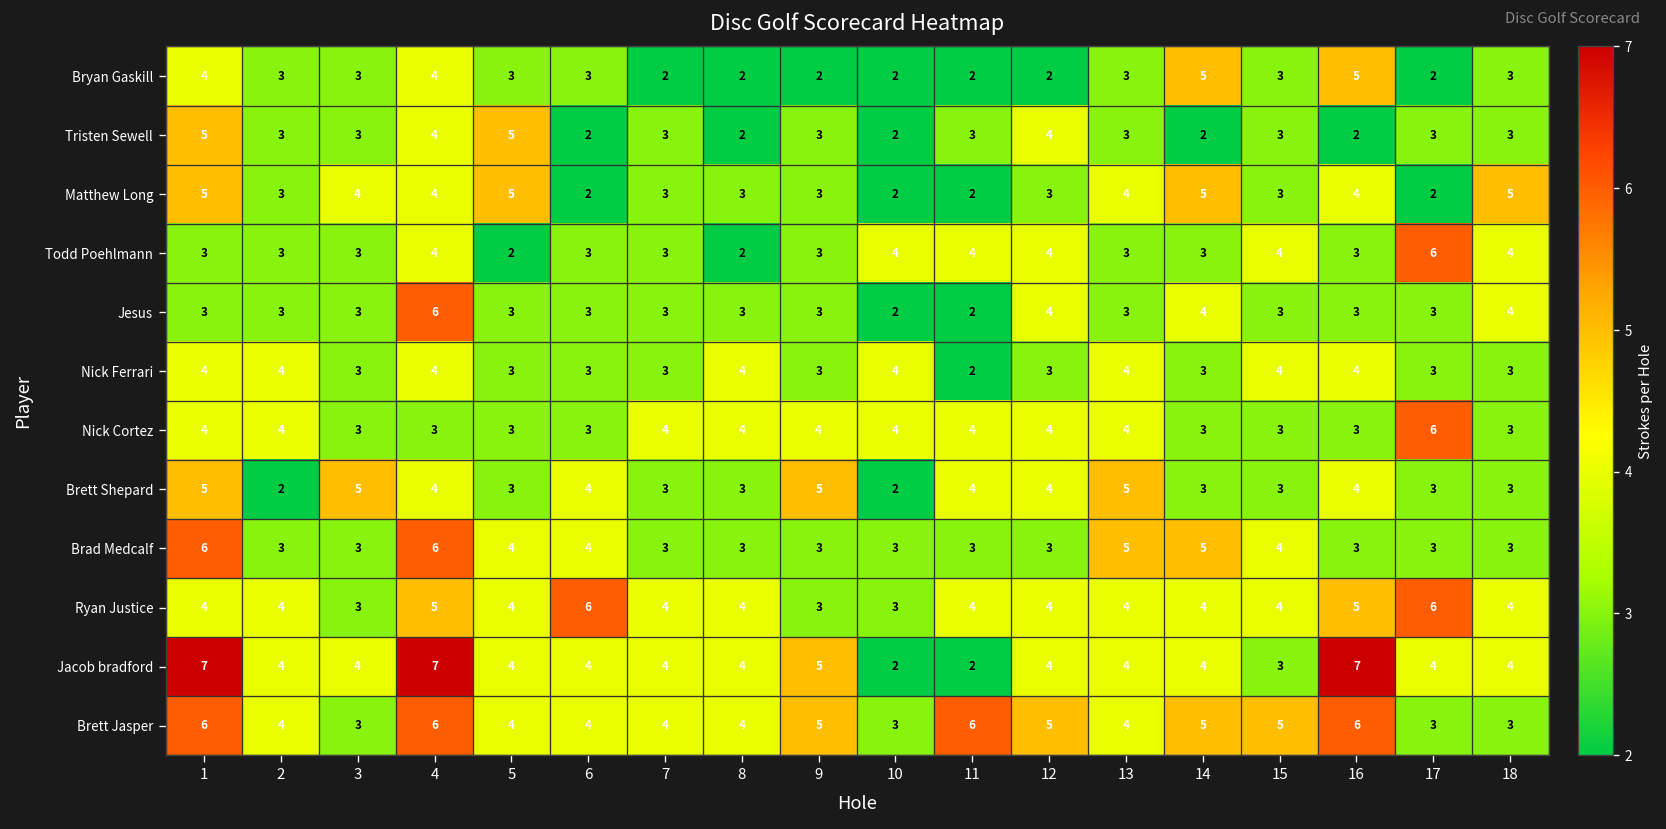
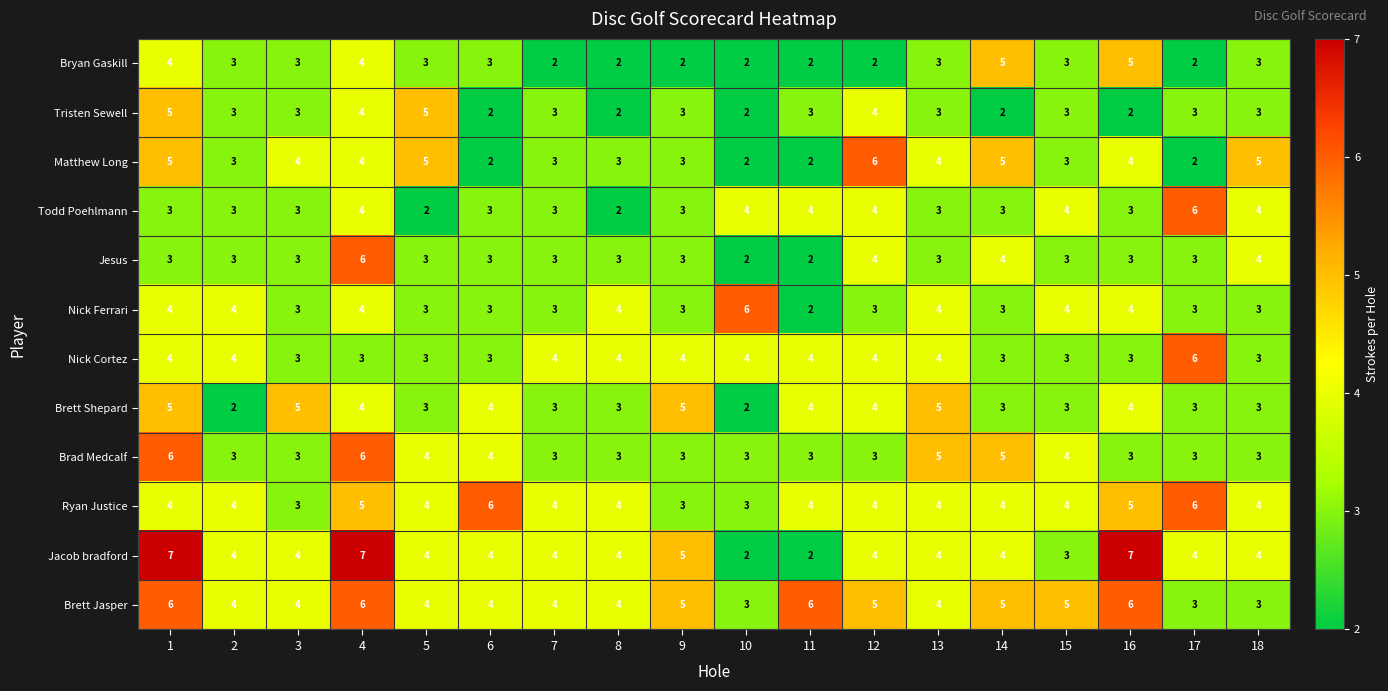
  {
    "Matthew Long": {
      "1": 5,
      "2": 3,
      "3": 4,
      "4": 4,
      "5": 5,
      "6": 2,
      "7": 3,
      "8": 3,
      "9": 3,
      "10": 2,
      "11": 2,
-     "12": 3,
+     "12": 6,
      "13": 4,
      "14": 5,
      "15": 3,
      "16": 4,
      "17": 2,
      "18": 5
    },
    "Nick Ferrari": {
      "1": 4,
      "2": 4,
      "3": 3,
      "4": 4,
      "5": 3,
      "6": 3,
      "7": 3,
      "8": 4,
      "9": 3,
-     "10": 4,
+     "10": 6,
      "11": 2,
      "12": 3,
      "13": 4,
      "14": 3,
      "15": 4,
      "16": 4,
      "17": 3,
      "18": 3
    },
    "Brett Jasper": {
      "1": 6,
      "2": 4,
-     "3": 3,
+     "3": 4,
      "4": 6,
      "5": 4,
      "6": 4,
      "7": 4,
      "8": 4,
      "9": 5,
      "10": 3,
      "11": 6,
      "12": 5,
      "13": 4,
      "14": 5,
      "15": 5,
      "16": 6,
      "17": 3,
      "18": 3
    }
  }
